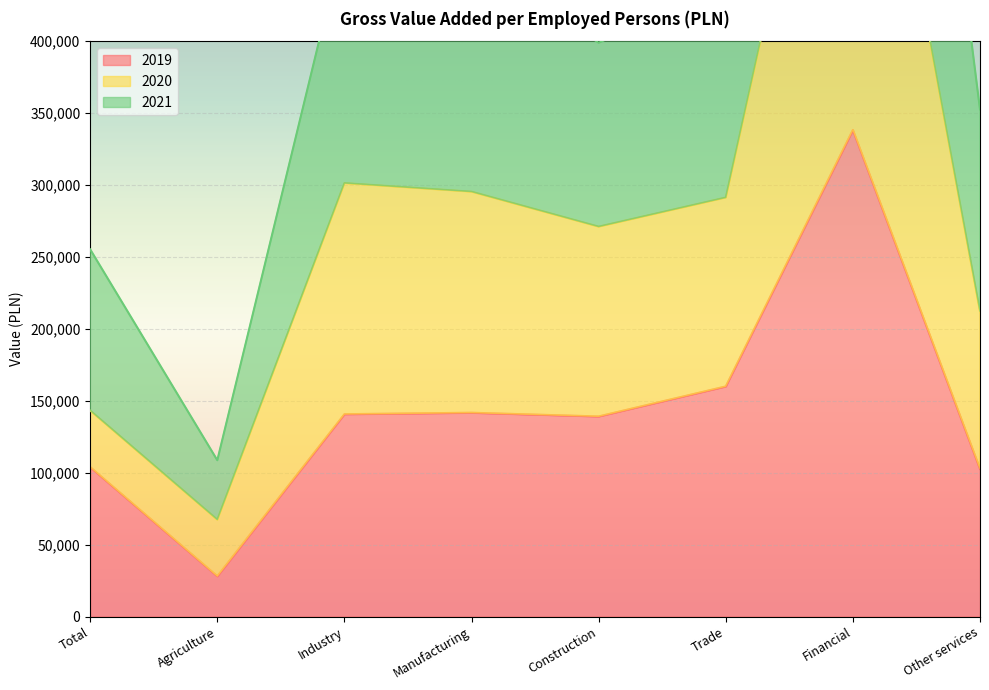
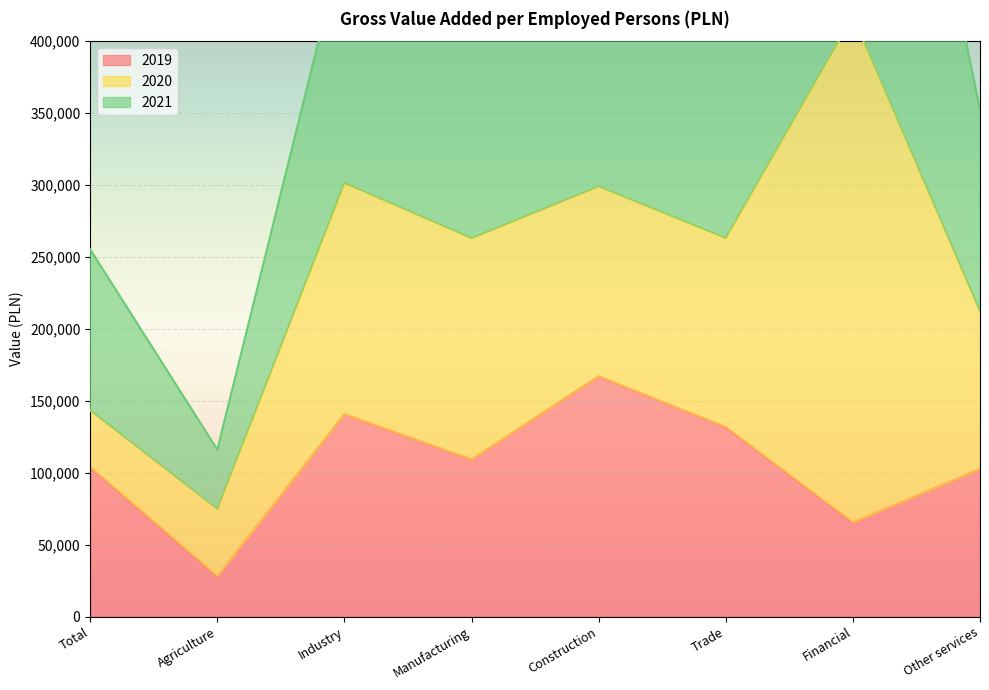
  {
    "2019": {
      "Total": "104,000",
      "Agriculture": "28,000",
      "Industry": "141,000",
-     "Manufacturing": "142,000",
-     "Construction": "139,000",
-     "Trade": "160,000",
-     "Financial": "338,000",
+     "Manufacturing": "109,000",
+     "Construction": "167,000",
+     "Trade": "132,000",
+     "Financial": "65,000",
      "Other services": "103,000"
    },
    "2020": {
      "Total": "39,000",
-     "Agriculture": "39,000",
+     "Agriculture": "47,000",
      "Industry": "161,000",
      "Manufacturing": "154,000",
      "Construction": "132,000",
      "Trade": "131,000",
      "Other services": "109,000"
    },
    "2021": {
      "Total": "112,000",
      "Agriculture": "41,000",
      "Other services": "140,000"
    }
  }
